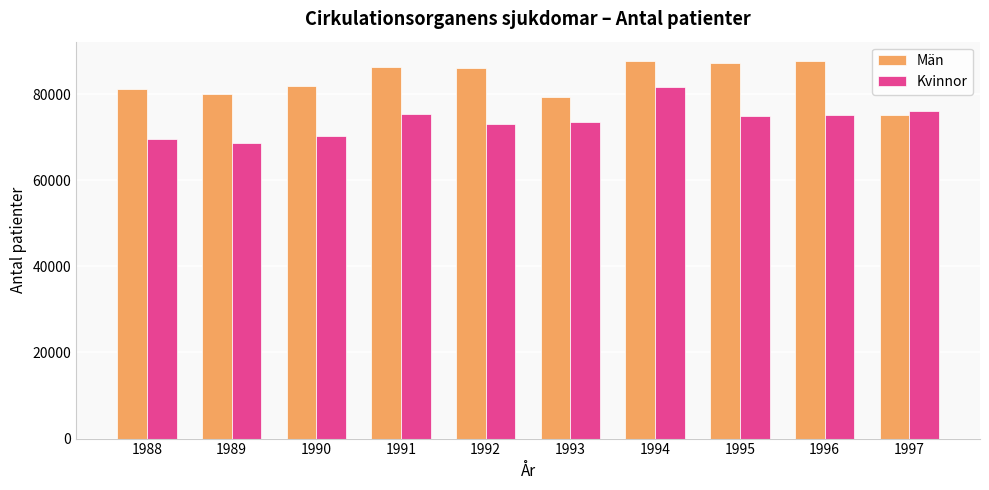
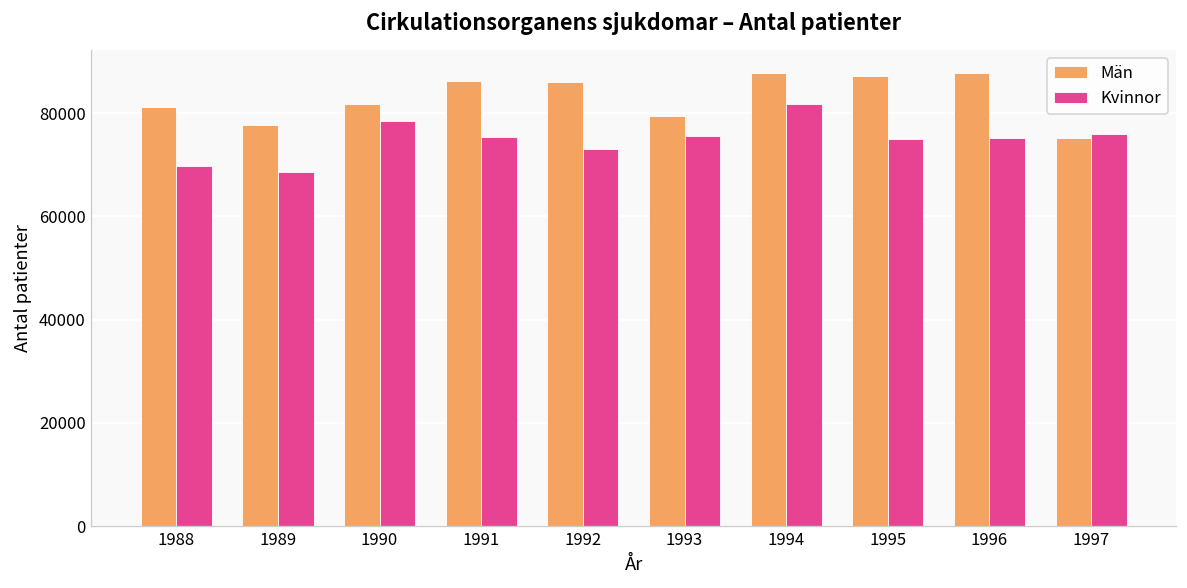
  {
    "Män": {
      "1988": 81000,
-     "1989": 80000,
+     "1989": 78000,
      "1990": 82000,
      "1991": 86000,
      "1992": 86000,
      "1993": 79000,
      "1994": 88000,
      "1995": 87000,
      "1996": 88000,
      "1997": 75000
    },
    "Kvinnor": {
      "1988": 70000,
      "1989": 69000,
-     "1990": 70000,
+     "1990": 78000,
      "1991": 75000,
      "1992": 73000,
-     "1993": 74000,
+     "1993": 75000,
      "1994": 82000,
      "1995": 75000,
      "1996": 75000,
      "1997": 76000
    }
  }
